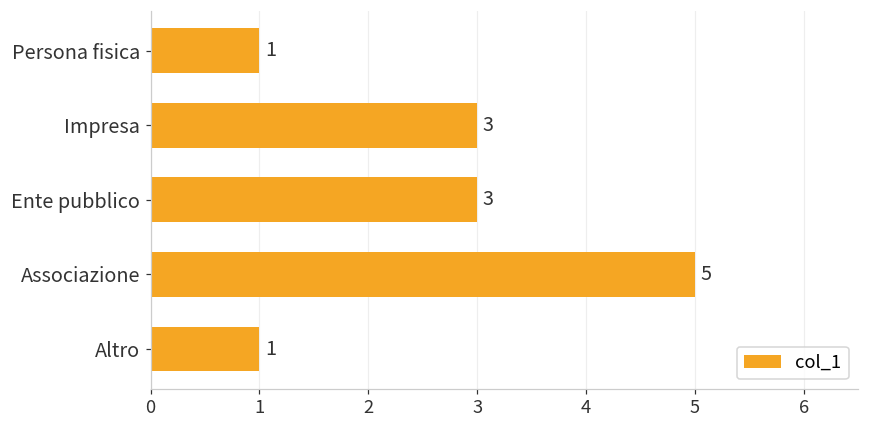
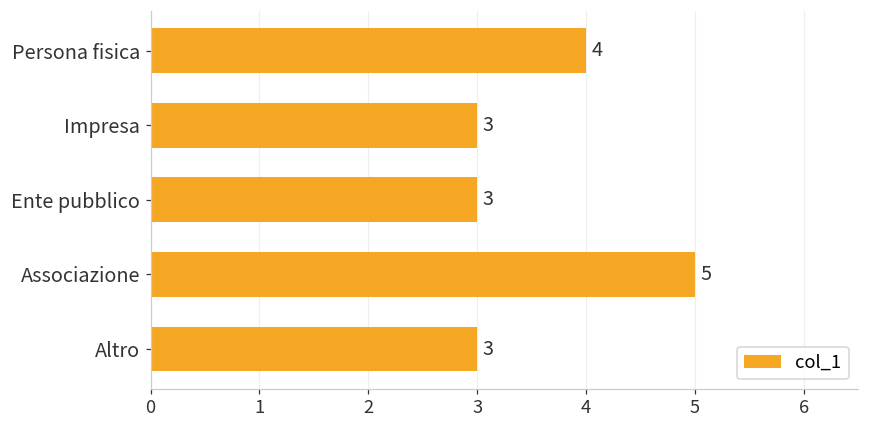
  {
-   "Persona fisica": 1,
+   "Persona fisica": 4,
    "Impresa": 3,
    "Ente pubblico": 3,
    "Associazione": 5,
-   "Altro": 1
+   "Altro": 3
  }
